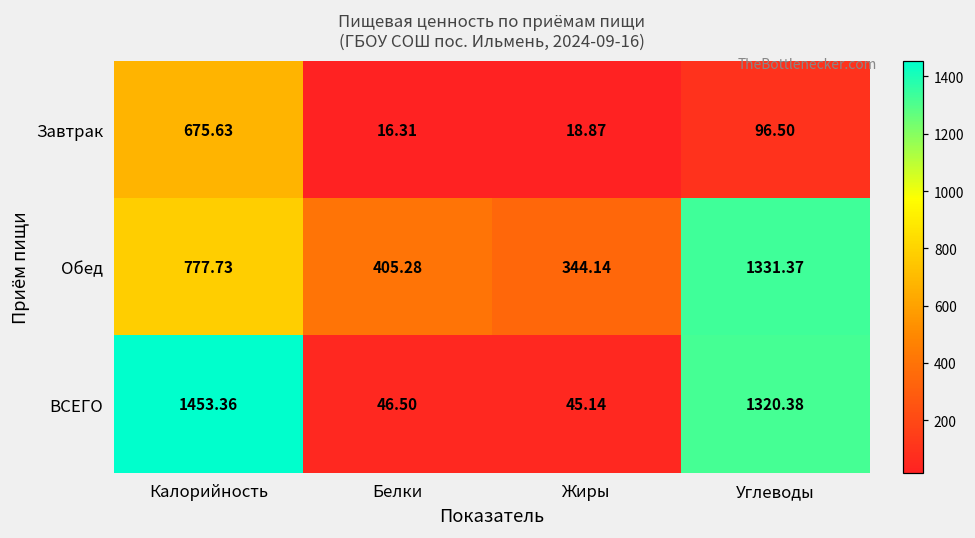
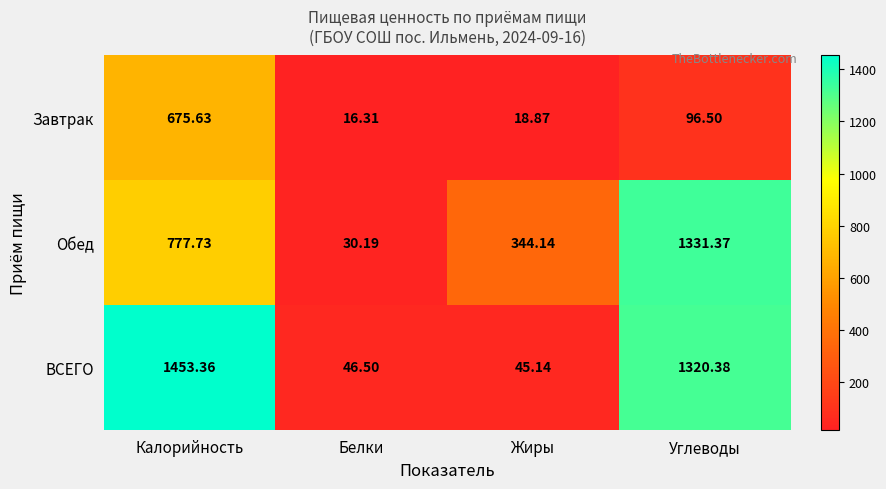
  {
    "Завтрак": {
      "Калорийность": 675.63,
      "Белки": 16.31,
      "Жиры": 18.87
    },
    "Обед": {
      "Калорийность": 777.73,
-     "Белки": 405.28,
+     "Белки": 30.19,
      "Жиры": 344.14,
      "Углеводы": 1331.37
    },
    "ВСЕГО": {
      "Калорийность": 1453.36,
      "Белки": 46.50,
      "Жиры": 45.14,
      "Углеводы": 1320.38
    }
  }
